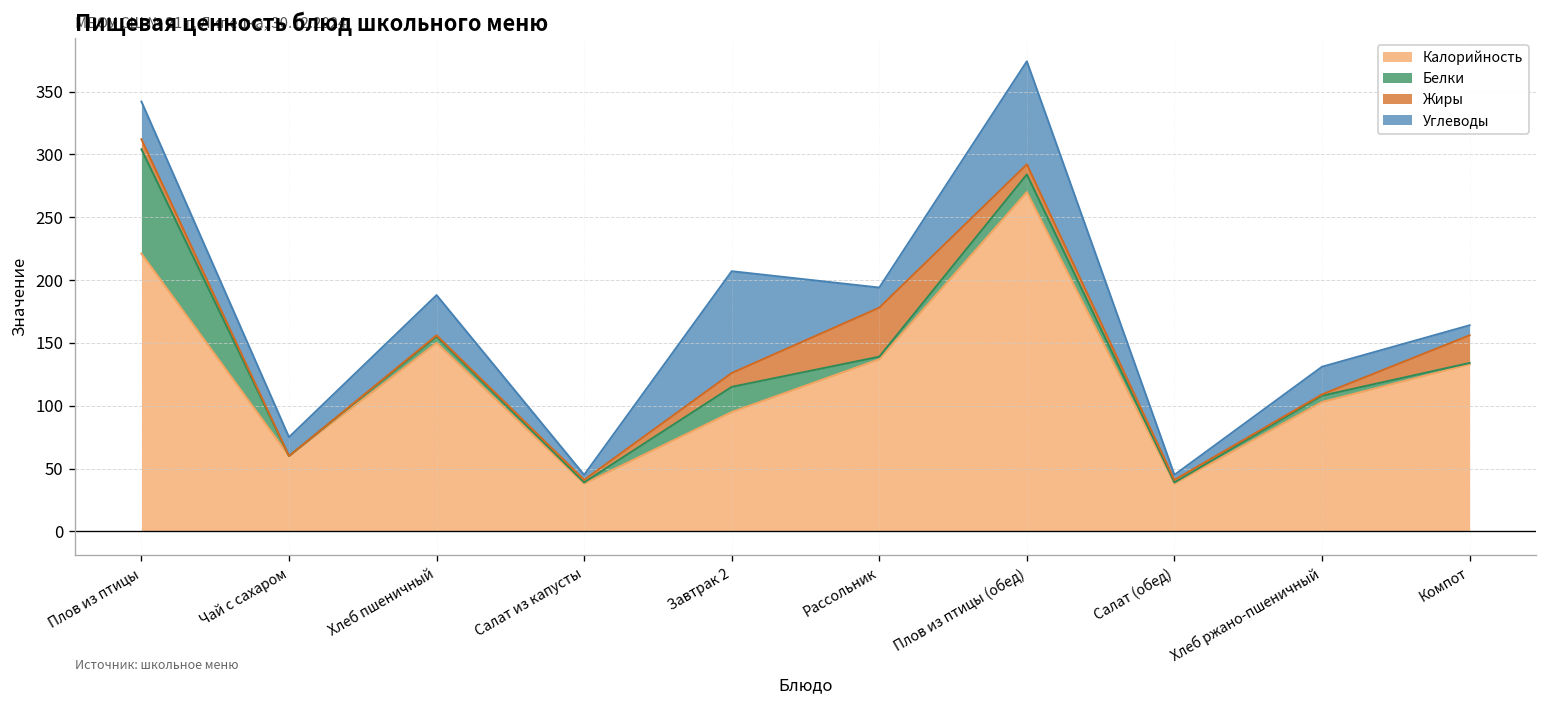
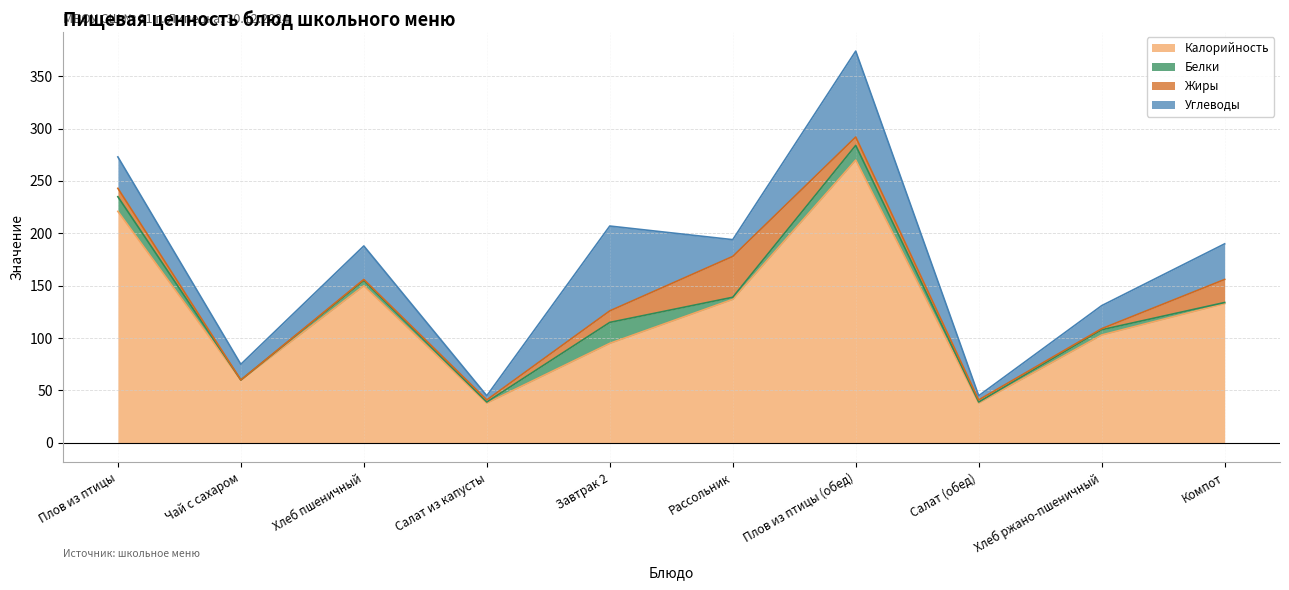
  {
    "Калорийность": {
      "Плов из птицы": 221,
      "Хлеб пшеничный": 150,
      "Завтрак 2": 95,
      "Плов из птицы (обед)": 270,
      "Хлеб ржано-пшеничный": 103
    },
    "Белки": {
-     "Плов из птицы": 83,
+     "Плов из птицы": 14,
      "Завтрак 2": 20,
      "Плов из птицы (обед)": 14
    },
    "Жиры": {
      "Плов из птицы": 8,
      "Завтрак 2": 11,
      "Рассольник": 39,
      "Плов из птицы (обед)": 8,
      "Компот": 22
    },
    "Углеводы": {
      "Плов из птицы": 30,
      "Чай с сахаром": 15,
      "Хлеб пшеничный": 32,
      "Салат из капусты": 4,
      "Завтрак 2": 81,
      "Рассольник": 16,
      "Плов из птицы (обед)": 82,
      "Салат (обед)": 4,
      "Хлеб ржано-пшеничный": 22,
-     "Компот": 8
+     "Компот": 34
    }
  }
